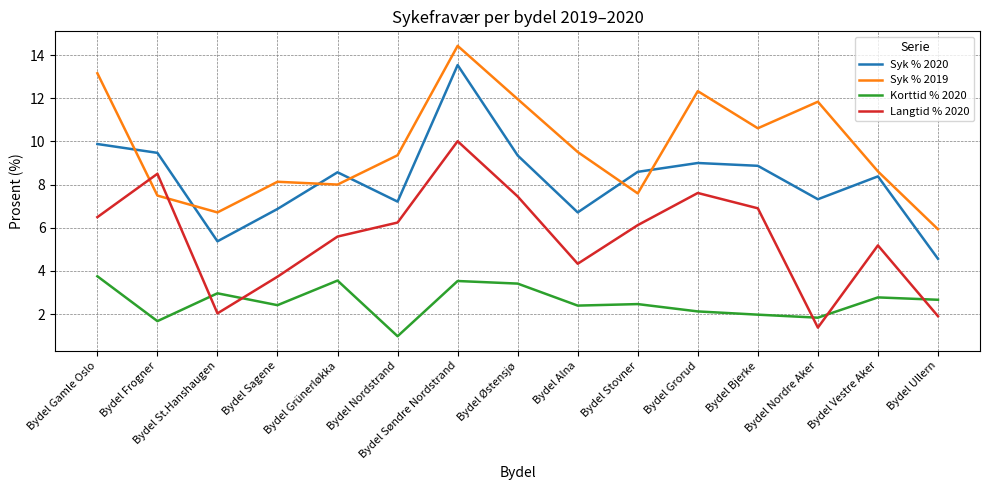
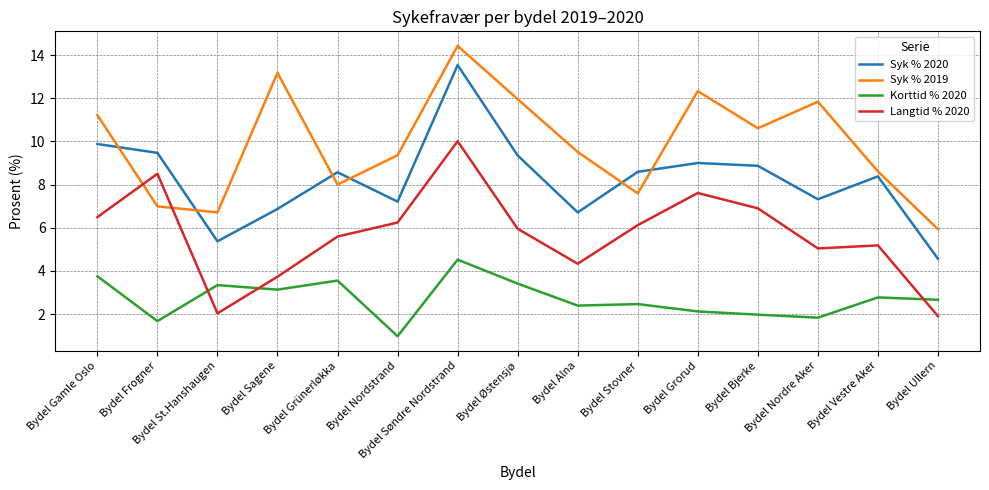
  {
    "Syk % 2020": {
      "Bydel Gamle Oslo": 9.9,
      "Bydel Frogner": 9.5,
      "Bydel St.Hanshaugen": 5.4,
      "Bydel Sagene": 6.9,
      "Bydel Grünerløkka": 8.6,
      "Bydel Nordstrand": 7.2,
      "Bydel Søndre Nordstrand": 13.5,
      "Bydel Østensjø": 9.4,
      "Bydel Alna": 6.7,
      "Bydel Stovner": 8.6,
      "Bydel Grorud": 9.0,
      "Bydel Bjerke": 8.9,
      "Bydel Nordre Aker": 7.3,
      "Bydel Vestre Aker": 8.4,
      "Bydel Ullern": 4.6
    },
    "Syk % 2019": {
-     "Bydel Gamle Oslo": 13.2,
-     "Bydel Frogner": 7.5,
+     "Bydel Gamle Oslo": 11.2,
+     "Bydel Frogner": 7.0,
      "Bydel St.Hanshaugen": 6.7,
-     "Bydel Sagene": 8.1,
+     "Bydel Sagene": 13.2,
      "Bydel Grünerløkka": 8.0,
      "Bydel Nordstrand": 9.4,
      "Bydel Søndre Nordstrand": 14.4,
      "Bydel Østensjø": 12.0,
      "Bydel Alna": 9.5,
      "Bydel Stovner": 7.6,
      "Bydel Grorud": 12.3,
      "Bydel Bjerke": 10.6,
      "Bydel Nordre Aker": 11.8,
      "Bydel Vestre Aker": 8.6,
      "Bydel Ullern": 5.9
    },
    "Korttid % 2020": {
      "Bydel Gamle Oslo": 3.8,
      "Bydel Frogner": 1.7,
-     "Bydel St.Hanshaugen": 3.0,
-     "Bydel Sagene": 2.4,
+     "Bydel St.Hanshaugen": 3.3,
+     "Bydel Sagene": 3.1,
      "Bydel Grünerløkka": 3.6,
      "Bydel Nordstrand": 1.0,
-     "Bydel Søndre Nordstrand": 3.5,
+     "Bydel Søndre Nordstrand": 4.5,
      "Bydel Østensjø": 3.4,
      "Bydel Alna": 2.4,
      "Bydel Stovner": 2.5,
      "Bydel Grorud": 2.1,
      "Bydel Bjerke": 2.0,
      "Bydel Nordre Aker": 1.8,
      "Bydel Vestre Aker": 2.8,
      "Bydel Ullern": 2.7
    },
    "Langtid % 2020": {
      "Bydel Gamle Oslo": 6.5,
      "Bydel Frogner": 8.5,
      "Bydel St.Hanshaugen": 2.0,
      "Bydel Sagene": 3.7,
      "Bydel Grünerløkka": 5.6,
      "Bydel Nordstrand": 6.2,
      "Bydel Søndre Nordstrand": 10.0,
-     "Bydel Østensjø": 7.5,
+     "Bydel Østensjø": 6.0,
      "Bydel Alna": 4.3,
      "Bydel Stovner": 6.1,
      "Bydel Grorud": 7.6,
      "Bydel Bjerke": 6.9,
-     "Bydel Nordre Aker": 1.4,
+     "Bydel Nordre Aker": 5.0,
      "Bydel Vestre Aker": 5.2,
      "Bydel Ullern": 1.9
    }
  }
